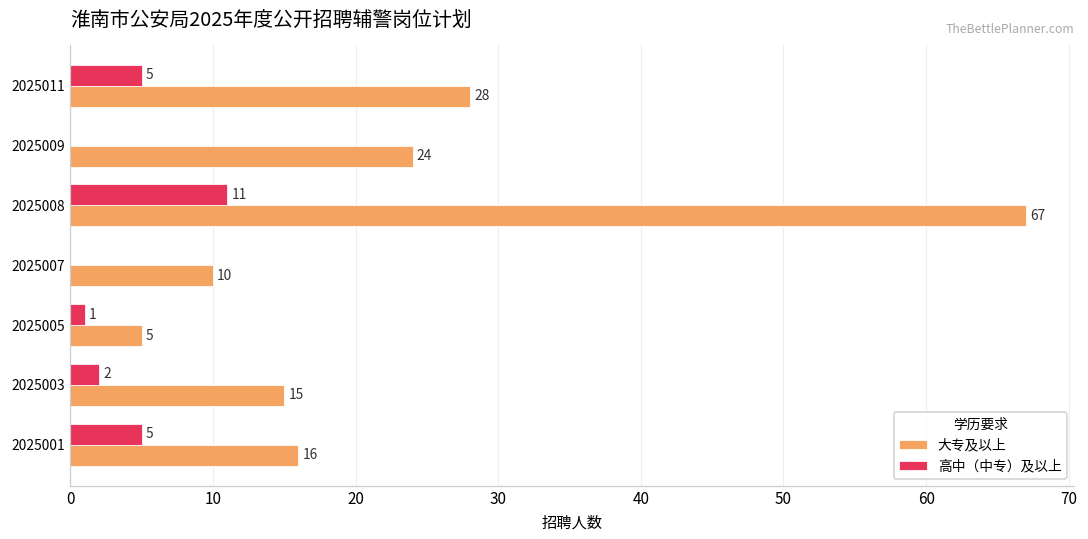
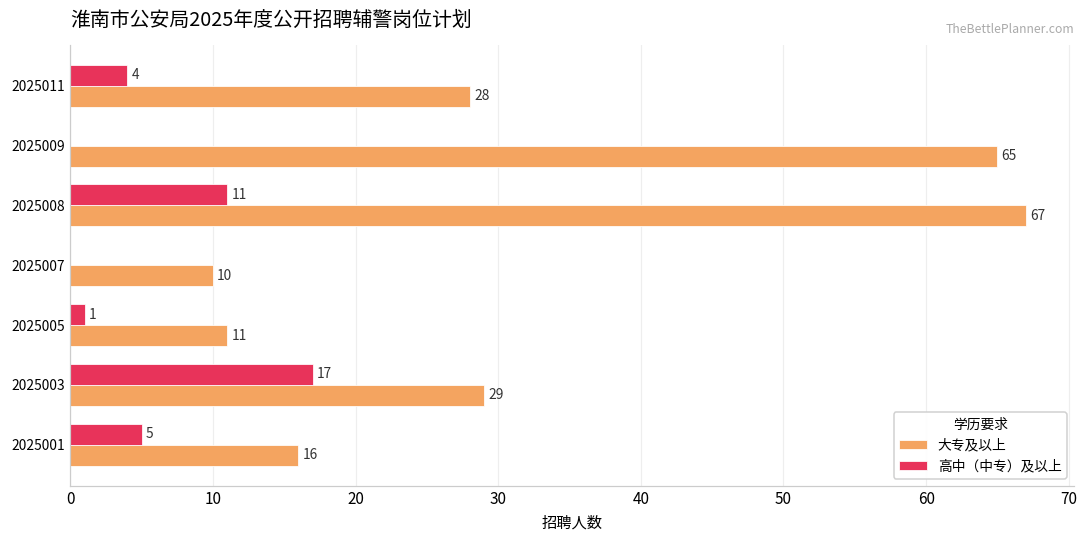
  {
    "大专及以上": {
      "2025011": 28,
-     "2025009": 24,
+     "2025009": 65,
      "2025008": 67,
      "2025007": 10,
-     "2025005": 5,
-     "2025003": 15,
+     "2025005": 11,
+     "2025003": 29,
      "2025001": 16
    },
    "高中（中专）及以上": {
-     "2025011": 5,
+     "2025011": 4,
      "2025008": 11,
      "2025005": 1,
-     "2025003": 2,
+     "2025003": 17,
      "2025001": 5
    }
  }
